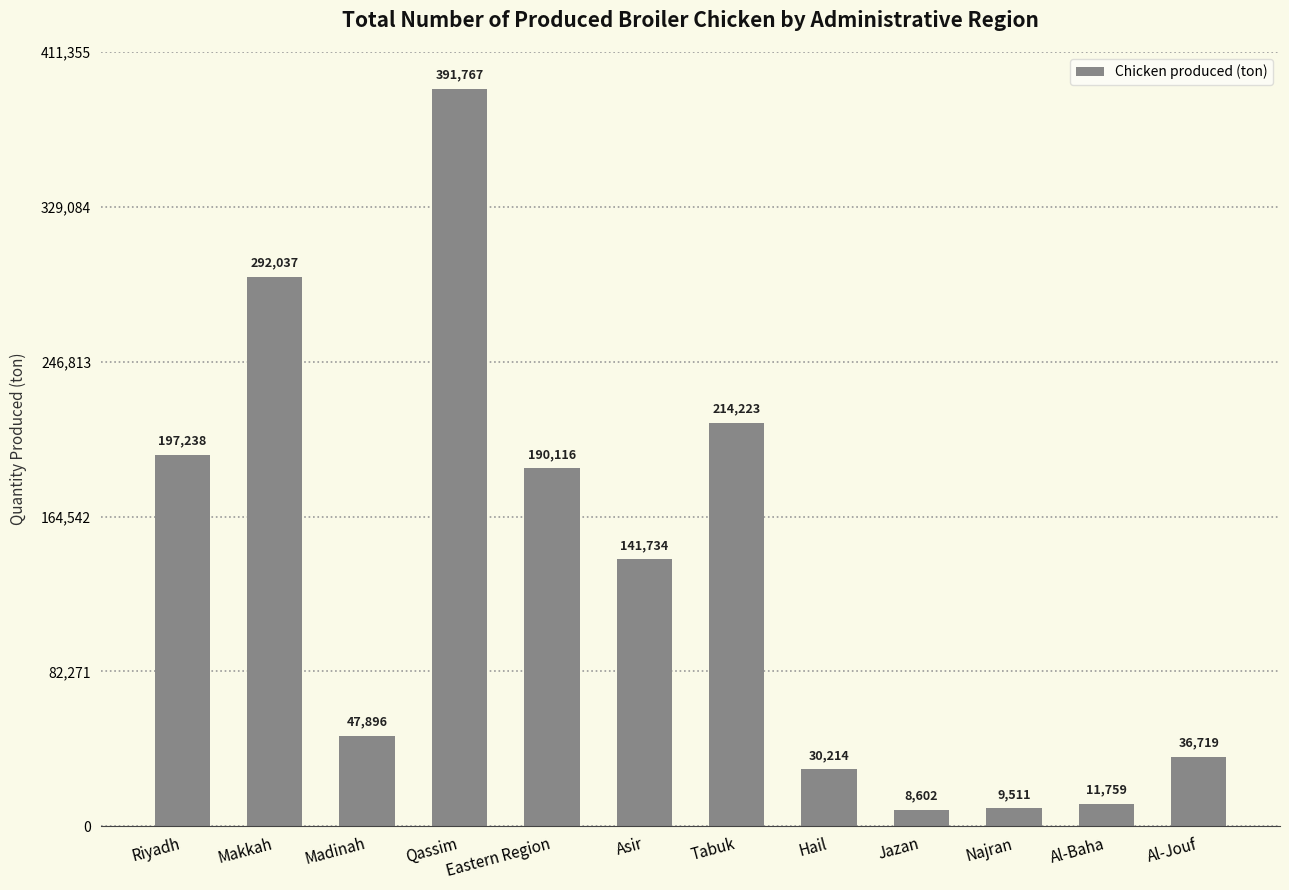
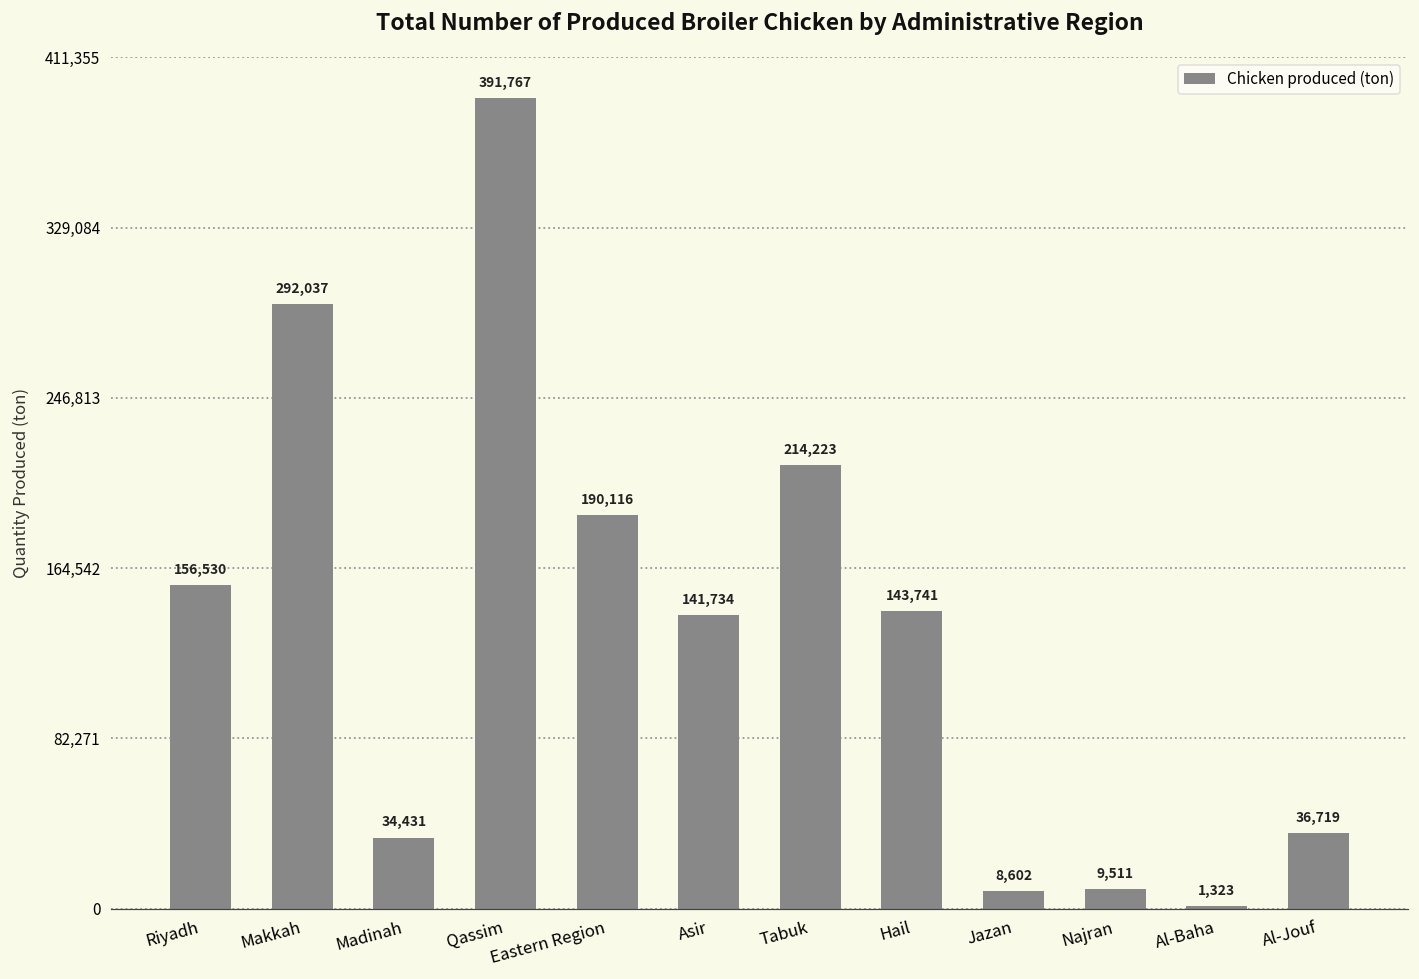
  {
-   "Riyadh": "197,238",
+   "Riyadh": "156,530",
    "Makkah": "292,037",
-   "Madinah": "47,896",
+   "Madinah": "34,431",
    "Qassim": "391,767",
    "Eastern Region": "190,116",
    "Asir": "141,734",
    "Tabuk": "214,223",
-   "Hail": "30,214",
+   "Hail": "143,741",
    "Jazan": "8,602",
    "Najran": "9,511",
-   "Al-Baha": "11,759",
+   "Al-Baha": "1,323",
    "Al-Jouf": "36,719"
  }
